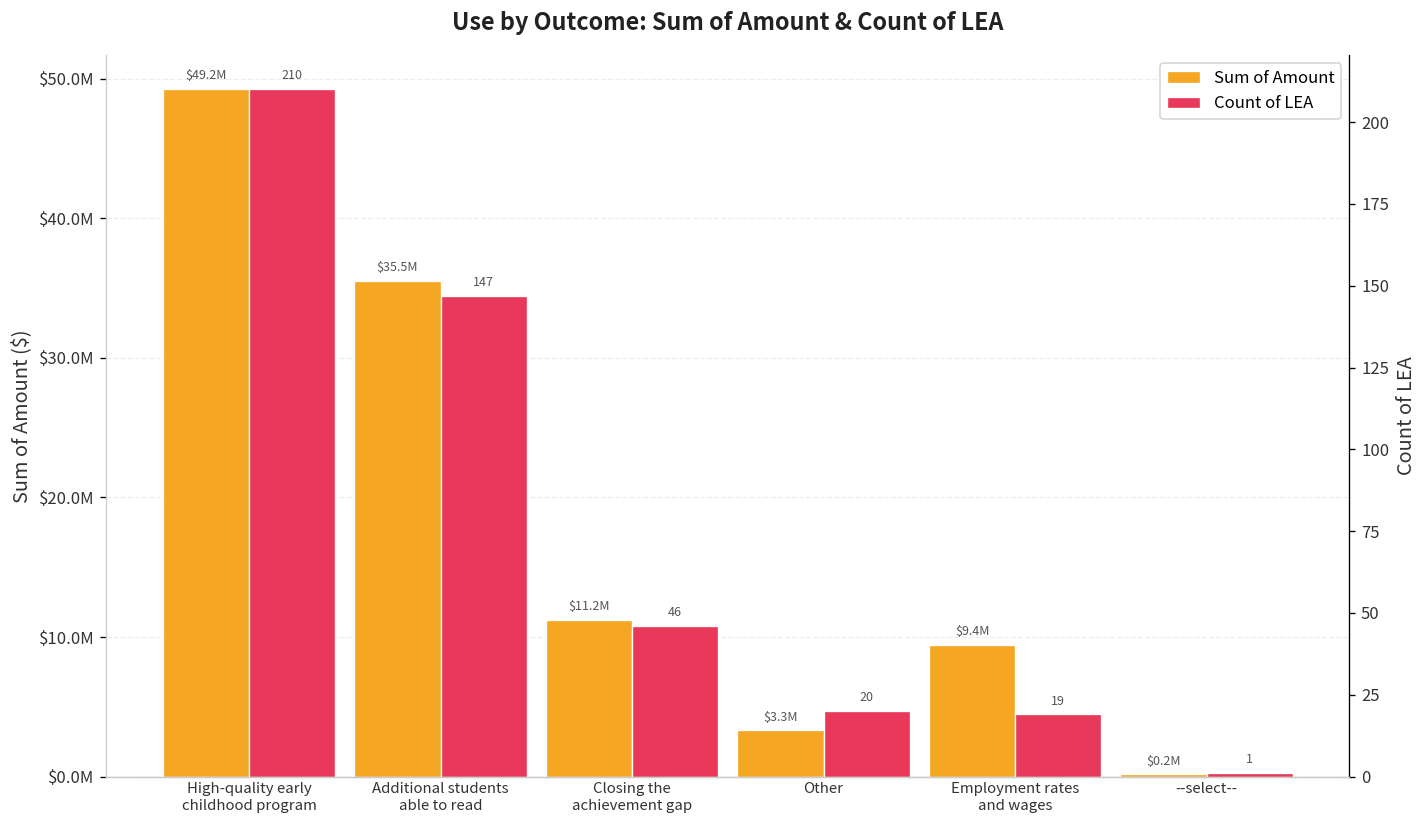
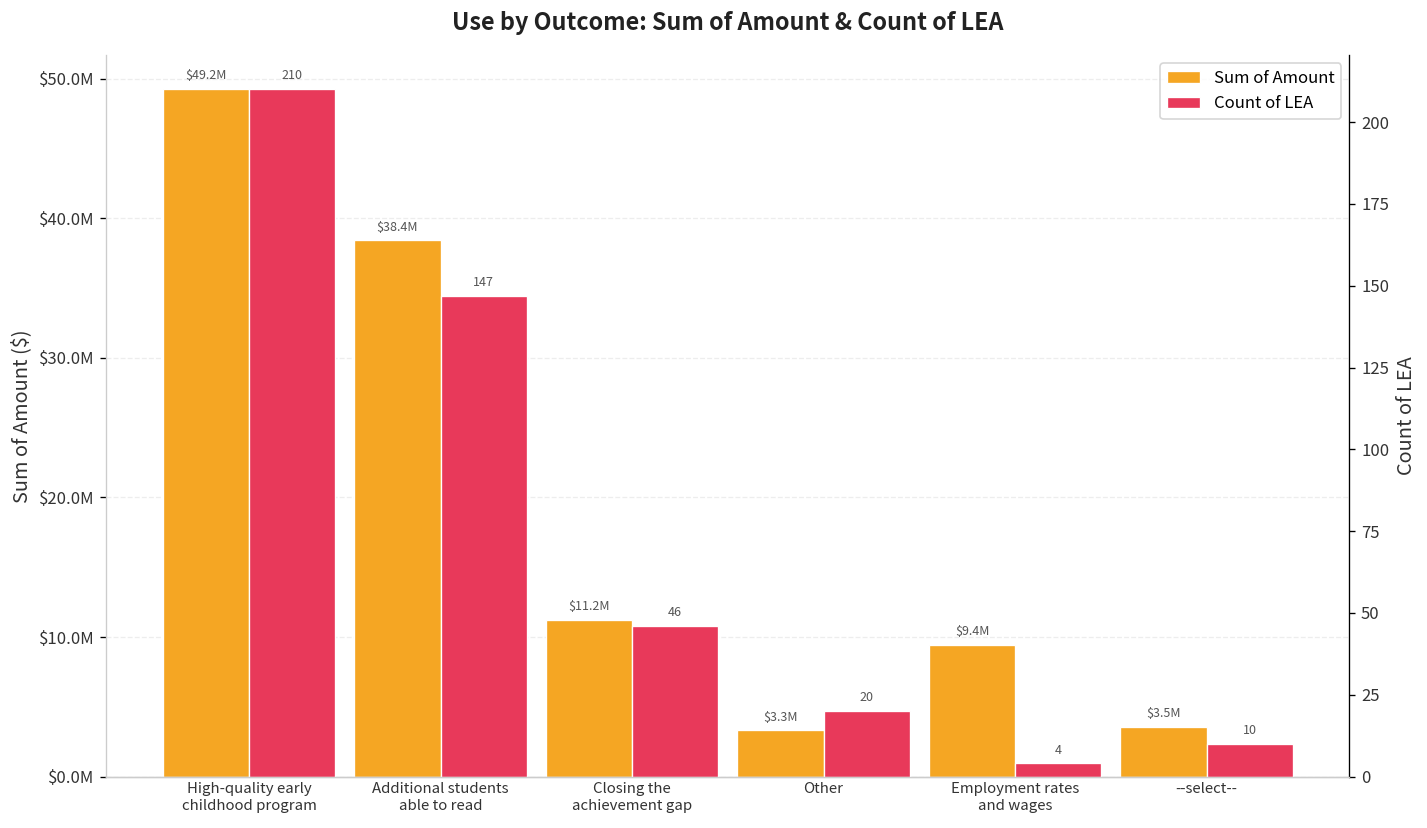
  {
    "Sum of Amount": {
      "High-quality early childhood program": "$49.2M",
-     "Additional students able to read": "$35.5M",
+     "Additional students able to read": "$38.4M",
      "Closing the achievement gap": "$11.2M",
      "Other": "$3.3M",
      "Employment rates and wages": "$9.4M",
-     "--select--": "$0.2M"
+     "--select--": "$3.5M"
    },
    "Count of LEA": {
      "High-quality early childhood program": "210",
      "Additional students able to read": "147",
      "Closing the achievement gap": "46",
      "Other": "20",
-     "Employment rates and wages": "19",
-     "--select--": "1"
+     "Employment rates and wages": "4",
+     "--select--": "10"
    }
  }
